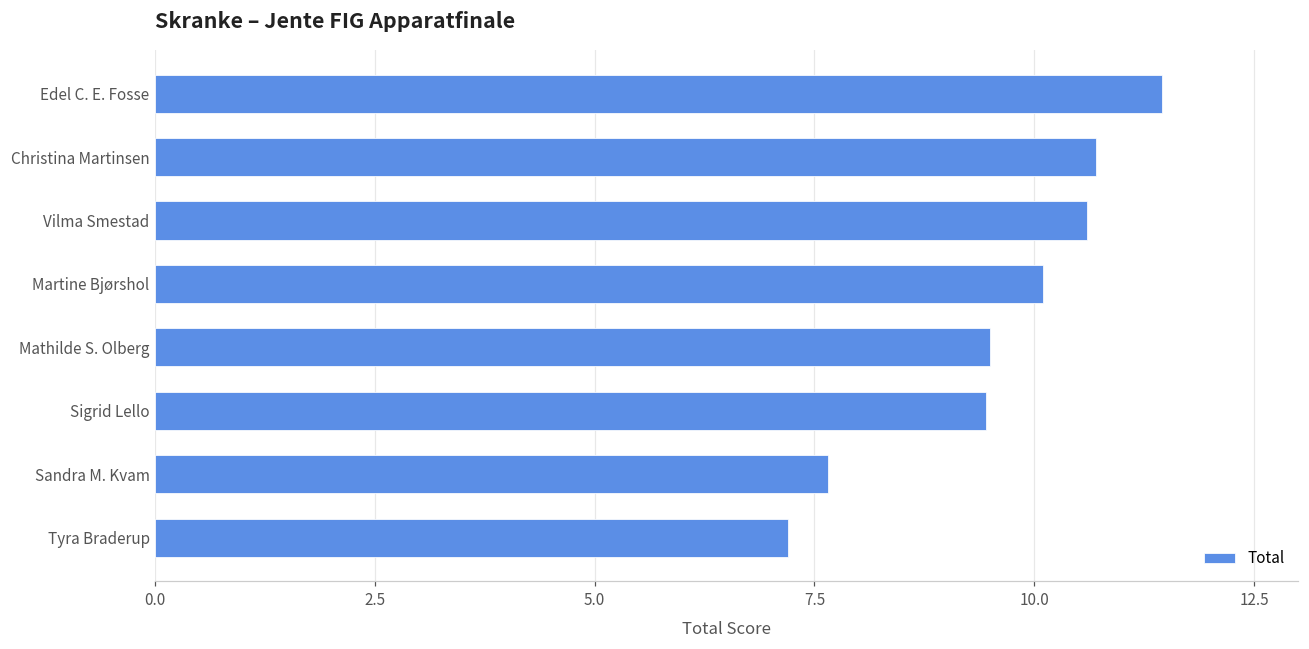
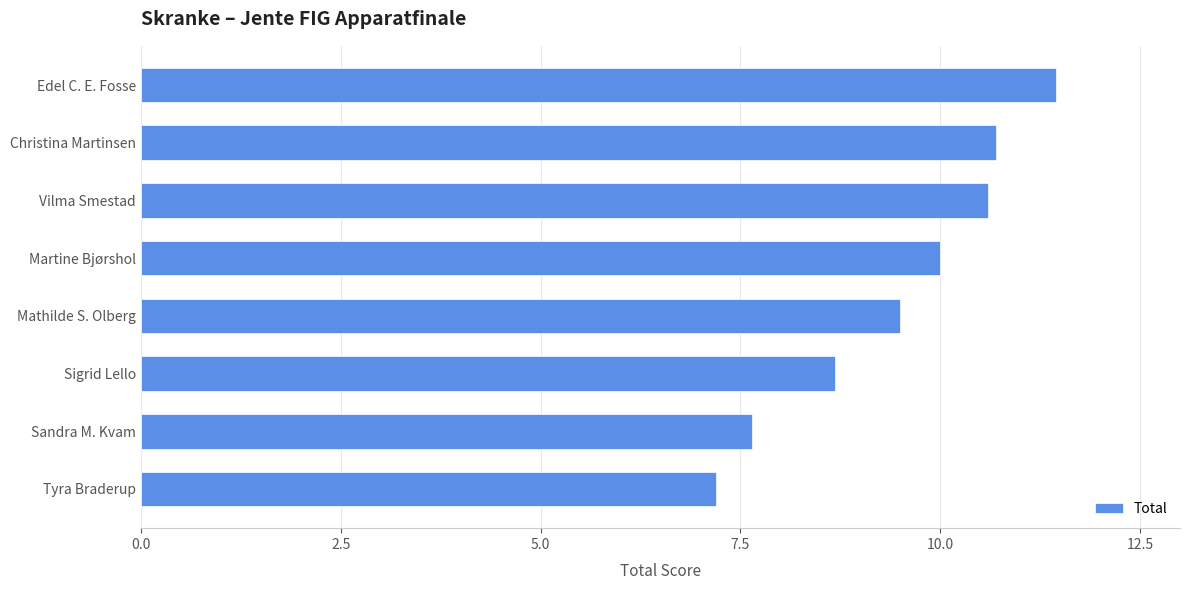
  {
    "Edel C. E. Fosse": 11.5,
    "Christina Martinsen": 10.7,
    "Vilma Smestad": 10.6,
-   "Martine Bjørshol": 10.1,
+   "Martine Bjørshol": 10.0,
    "Mathilde S. Olberg": 9.5,
-   "Sigrid Lello": 9.5,
+   "Sigrid Lello": 8.7,
    "Sandra M. Kvam": 7.7,
    "Tyra Braderup": 7.2
  }
